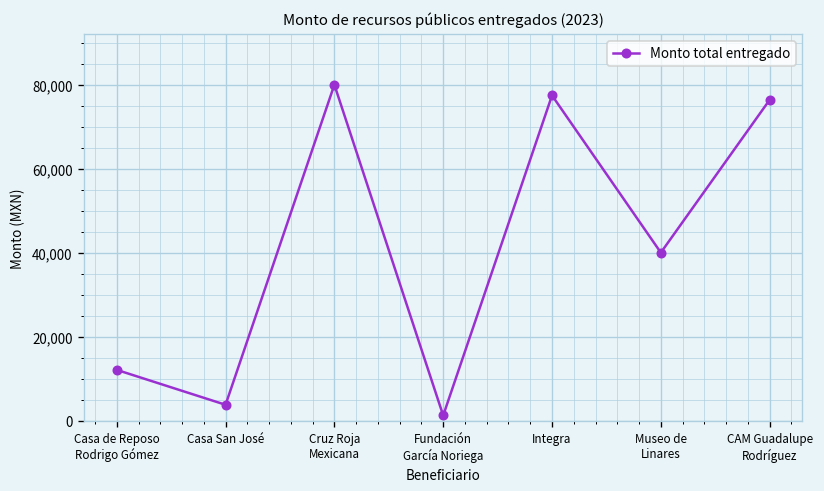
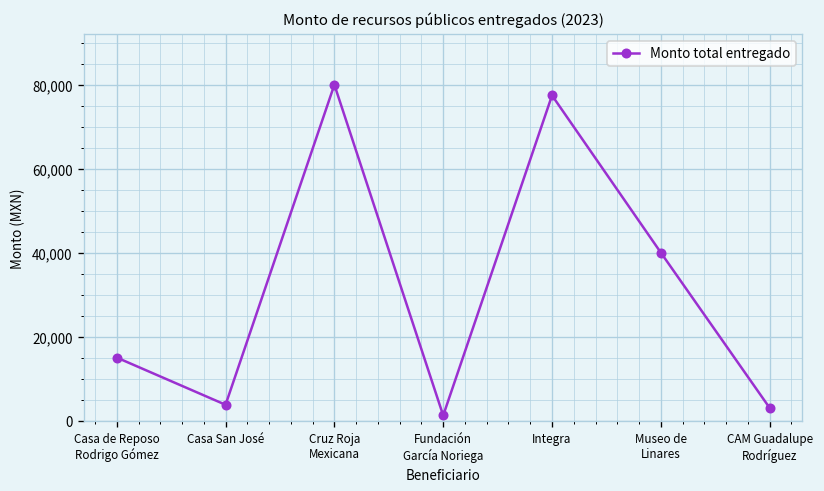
  {
-   "Casa de Reposo Rodrigo Gómez": "12,000",
+   "Casa de Reposo Rodrigo Gómez": "15,000",
    "Casa San José": "4,000",
    "Cruz Roja Mexicana": "80,000",
    "Fundación García Noriega": "1,000",
    "Integra": "77,000",
    "Museo de Linares": "40,000",
-   "CAM Guadalupe Rodríguez": "76,000"
+   "CAM Guadalupe Rodríguez": "3,000"
  }
